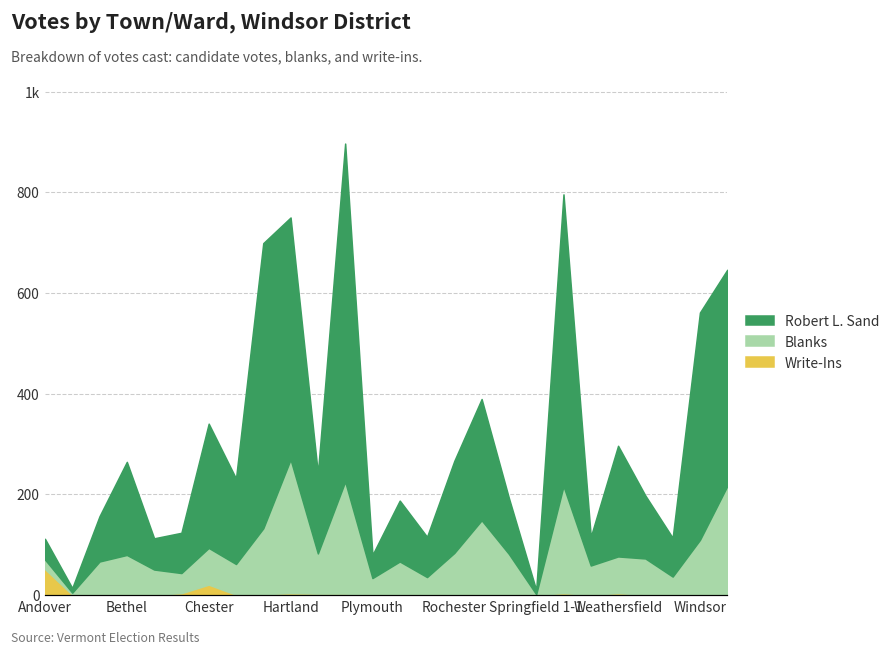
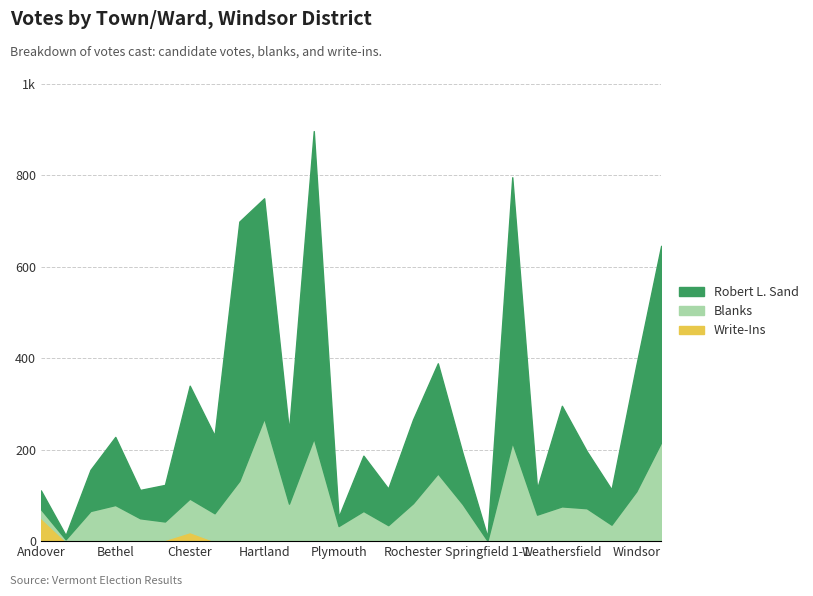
  {
    "Robert L. Sand": {
      "Andover": 40,
-     "Bethel": 190,
+     "Bethel": 150,
      "Chester": 250,
      "Hartland": 480,
-     "Plymouth": 50,
+     "Plymouth": 20,
      "Rochester": 180,
      "Springfield 1-1": 10,
      "Weathersfield": 220,
-     "Windsor": 450
+     "Windsor": 280
    }
  }
